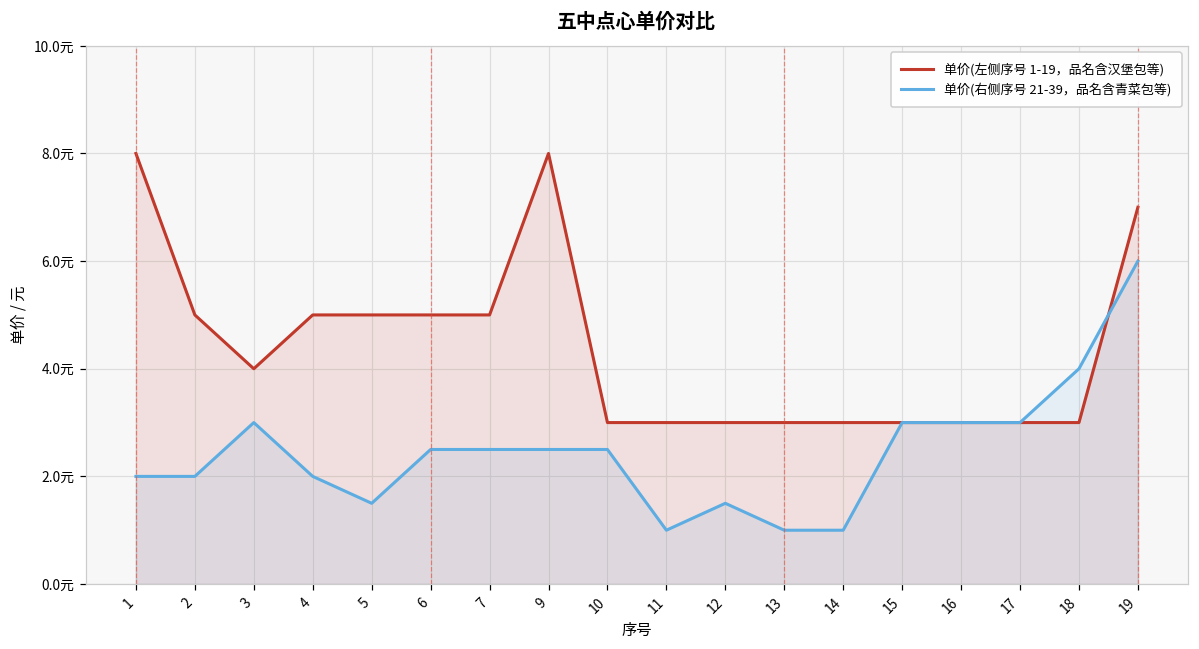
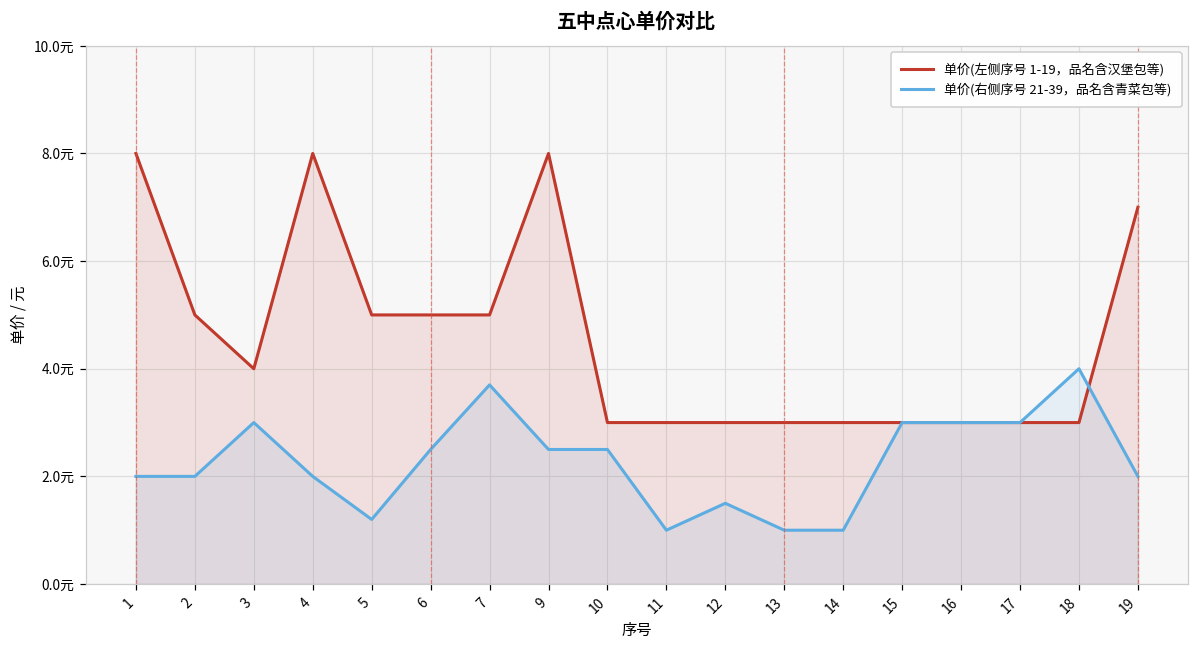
  {
    "单价(左侧序号 1-19，品名含汉堡包等)": {
      "1": "8元",
      "2": "5元",
      "3": "4元",
-     "4": "5元",
+     "4": "8元",
      "5": "5元",
      "6": "5元",
      "7": "5元",
      "9": "8元",
      "10": "3元",
      "11": "3元",
      "12": "3元",
      "13": "3元",
      "14": "3元",
      "18": "3元",
      "19": "7元"
    },
    "单价(右侧序号 21-39，品名含青菜包等)": {
      "1": "2.0元",
      "2": "2.0元",
      "3": "3.0元",
      "4": "2.0元",
-     "5": "1.5元",
+     "5": "1.2元",
      "6": "2.5元",
-     "7": "2.5元",
+     "7": "3.7元",
      "9": "2.5元",
      "10": "2.5元",
      "11": "1.0元",
      "12": "1.5元",
      "13": "1.0元",
      "14": "1.0元",
      "18": "4.0元",
-     "19": "6元"
+     "19": "2元"
    }
  }
